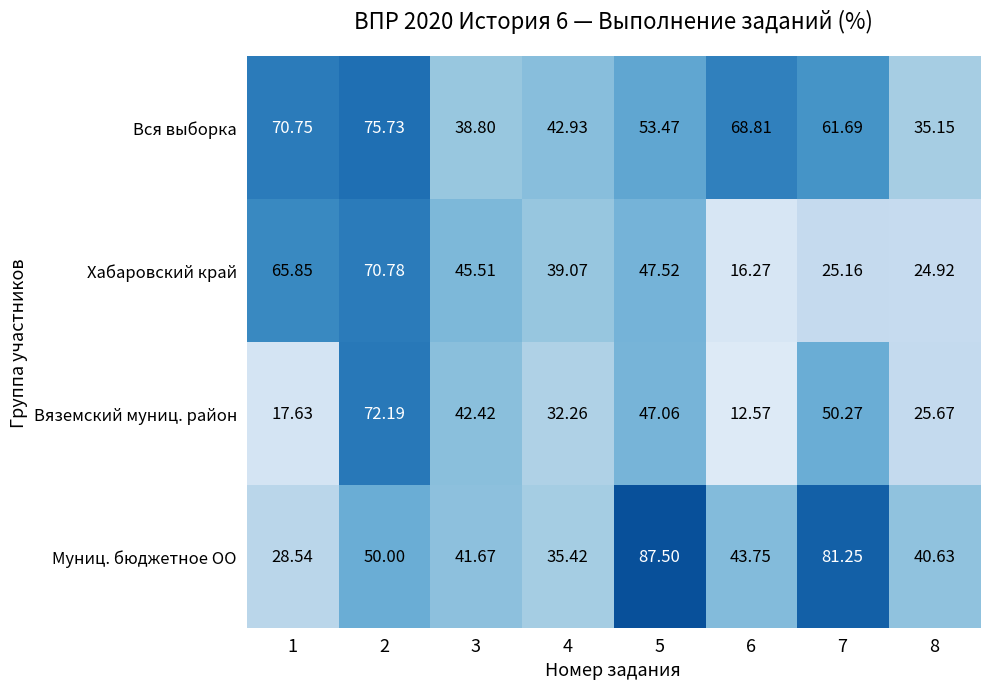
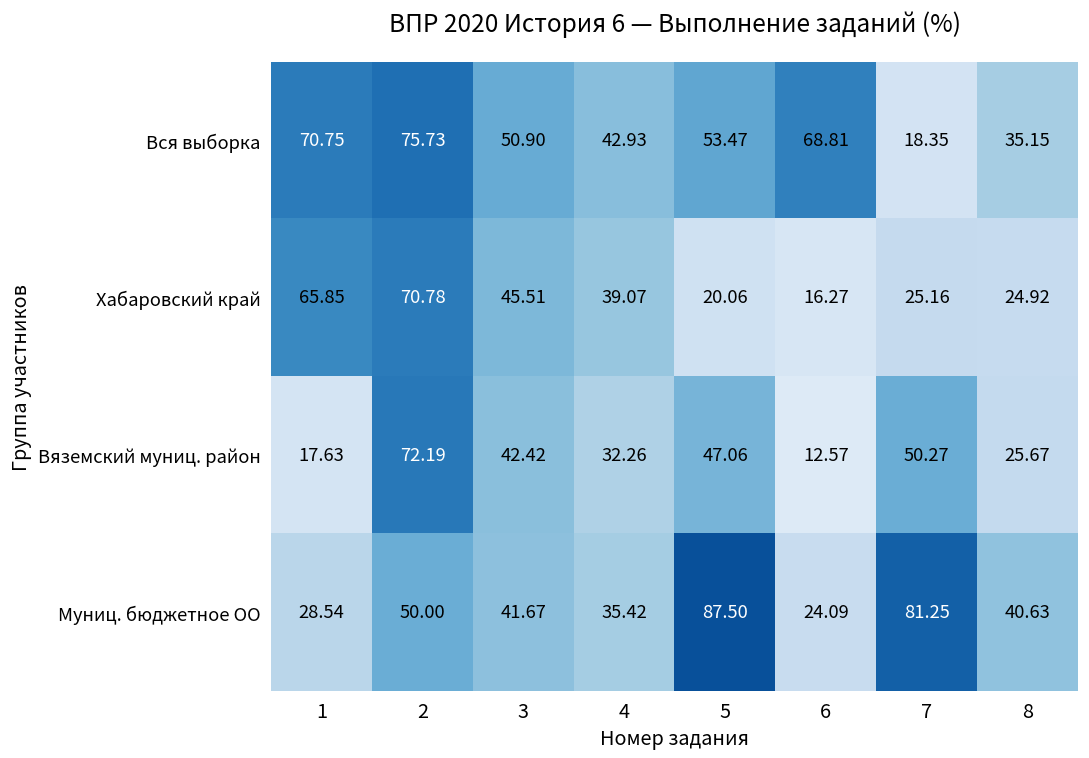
  {
    "Вся выборка": {
      "1": 70.75,
      "2": 75.73,
-     "3": 38.80,
+     "3": 50.90,
      "4": 42.93,
      "5": 53.47,
      "6": 68.81,
-     "7": 61.69,
+     "7": 18.35,
      "8": 35.15
    },
    "Хабаровский край": {
      "1": 65.85,
      "2": 70.78,
      "3": 45.51,
      "4": 39.07,
-     "5": 47.52,
+     "5": 20.06,
      "6": 16.27,
      "7": 25.16,
      "8": 24.92
    },
    "Вяземский муниц. район": {
      "1": 17.63,
      "2": 72.19,
      "3": 42.42,
      "4": 32.26,
      "5": 47.06,
      "6": 12.57,
      "7": 50.27,
      "8": 25.67
    },
    "Муниц. бюджетное ОО": {
      "1": 28.54,
      "2": 50.00,
      "3": 41.67,
      "4": 35.42,
      "5": 87.50,
-     "6": 43.75,
+     "6": 24.09,
      "7": 81.25,
      "8": 40.63
    }
  }
